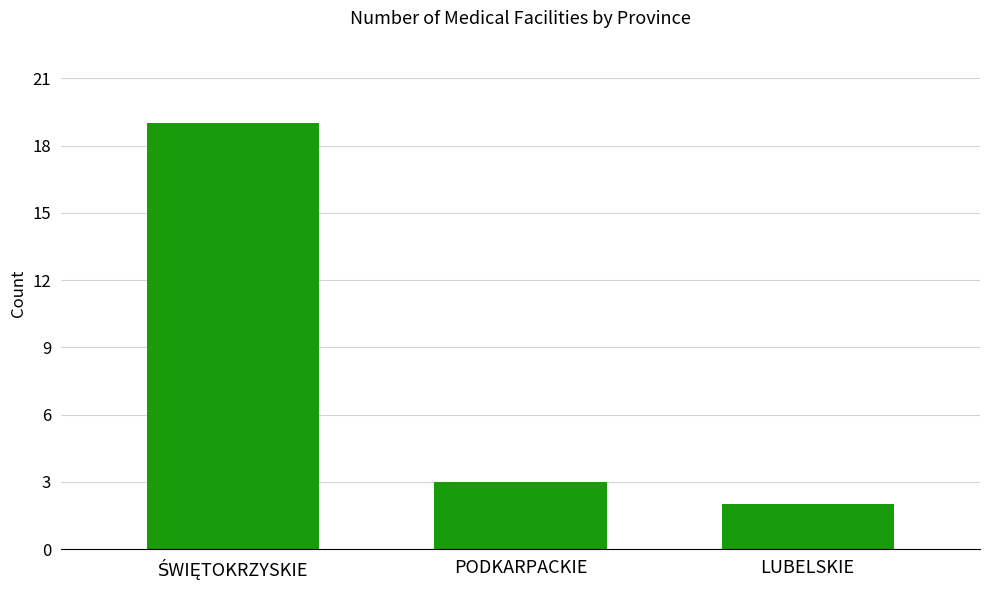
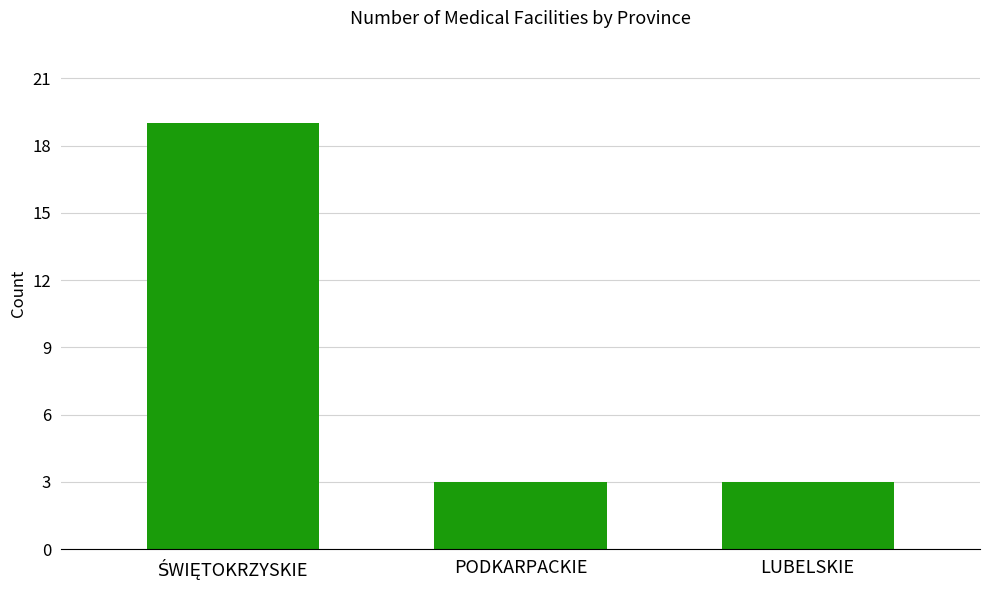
  {
    "ŚWIĘTOKRZYSKIE": 19,
    "PODKARPACKIE": 3,
-   "LUBELSKIE": 2
+   "LUBELSKIE": 3
  }
